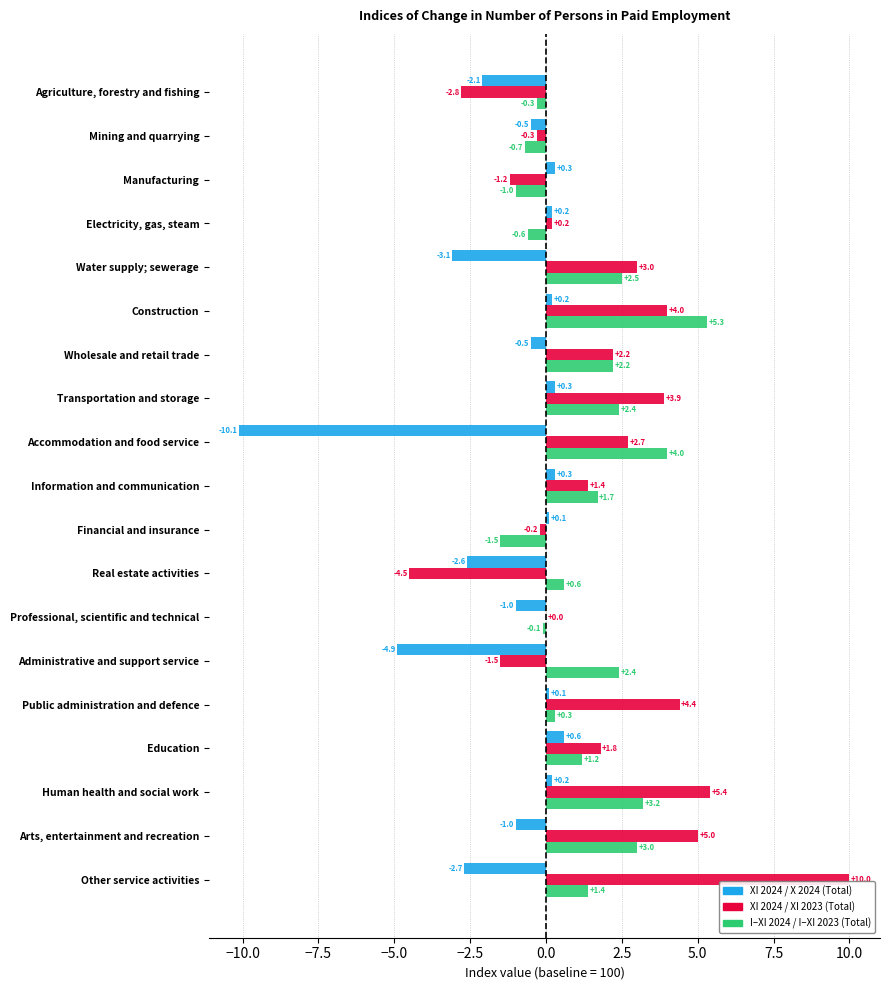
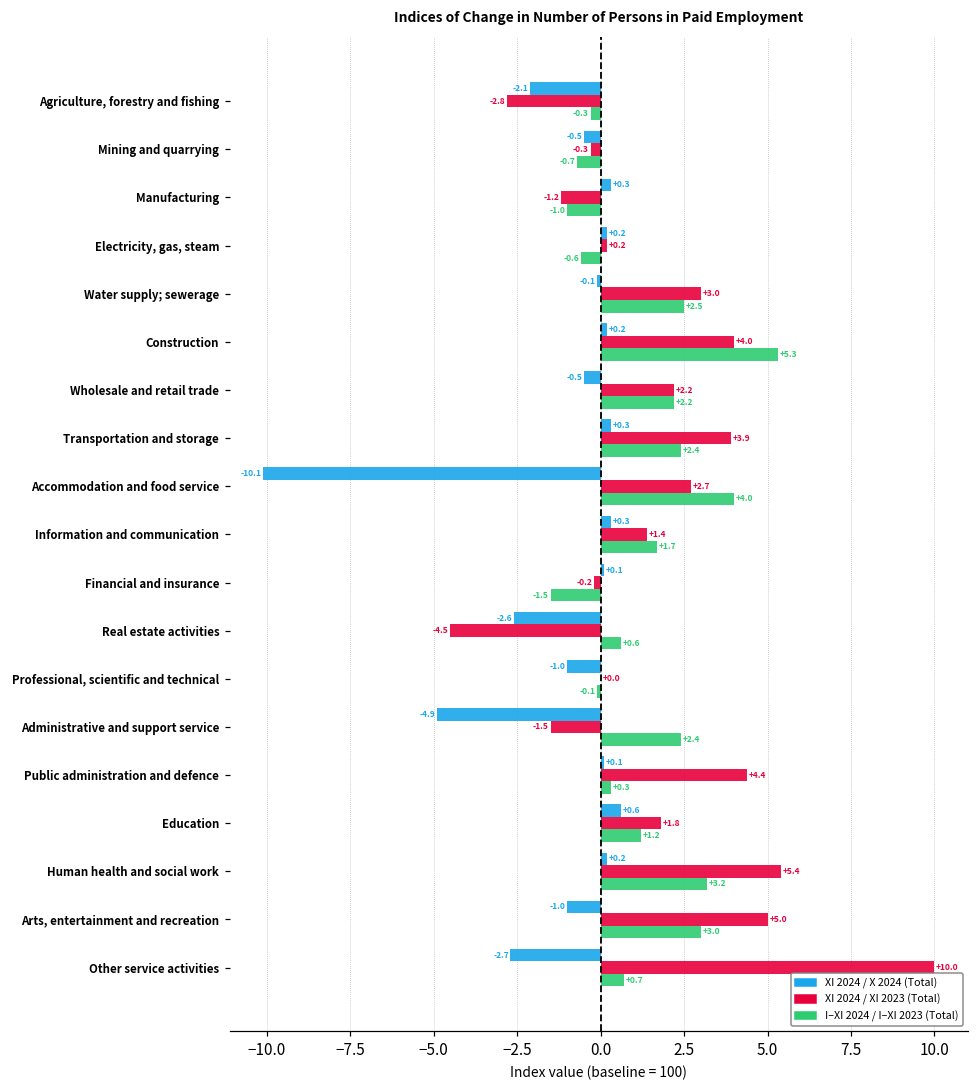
  {
    "XI 2024 / X 2024 (Total)": {
      "Agriculture, forestry and fishing": "-2.1",
      "Mining and quarrying": "-0.5",
      "Manufacturing": "+0.3",
      "Electricity, gas, steam": "+0.2",
-     "Water supply; sewerage": "-3.1",
+     "Water supply; sewerage": "-0.1",
      "Construction": "+0.2",
      "Wholesale and retail trade": "-0.5",
      "Transportation and storage": "+0.3",
      "Accommodation and food service": "-10.1",
      "Information and communication": "+0.3",
      "Financial and insurance": "+0.1",
      "Real estate activities": "-2.6",
      "Professional, scientific and technical": "-1.0",
      "Administrative and support service": "-4.9",
      "Public administration and defence": "+0.1",
      "Education": "+0.6",
      "Human health and social work": "+0.2",
      "Arts, entertainment and recreation": "-1.0",
      "Other service activities": "-2.7"
    },
    "XI 2024 / XI 2023 (Total)": {
      "Agriculture, forestry and fishing": "-2.8",
      "Mining and quarrying": "-0.3",
      "Manufacturing": "-1.2",
      "Electricity, gas, steam": "+0.2",
      "Water supply; sewerage": "+3.0",
      "Construction": "+4.0",
      "Wholesale and retail trade": "+2.2",
      "Transportation and storage": "+3.9",
      "Accommodation and food service": "+2.7",
      "Information and communication": "+1.4",
      "Financial and insurance": "-0.2",
      "Real estate activities": "-4.5",
      "Professional, scientific and technical": "+0.0",
      "Administrative and support service": "-1.5",
      "Public administration and defence": "+4.4",
      "Education": "+1.8",
      "Human health and social work": "+5.4",
      "Arts, entertainment and recreation": "+5.0"
    },
    "I–XI 2024 / I–XI 2023 (Total)": {
      "Agriculture, forestry and fishing": "-0.3",
      "Mining and quarrying": "-0.7",
      "Manufacturing": "-1.0",
      "Electricity, gas, steam": "-0.6",
      "Water supply; sewerage": "+2.5",
      "Construction": "+5.3",
      "Wholesale and retail trade": "+2.2",
      "Transportation and storage": "+2.4",
      "Accommodation and food service": "+4.0",
      "Information and communication": "+1.7",
      "Financial and insurance": "-1.5",
      "Real estate activities": "+0.6",
      "Professional, scientific and technical": "-0.1",
      "Administrative and support service": "+2.4",
      "Public administration and defence": "+0.3",
      "Education": "+1.2",
      "Human health and social work": "+3.2",
      "Arts, entertainment and recreation": "+3.0",
-     "Other service activities": "+1.4"
+     "Other service activities": "+0.7"
    }
  }
